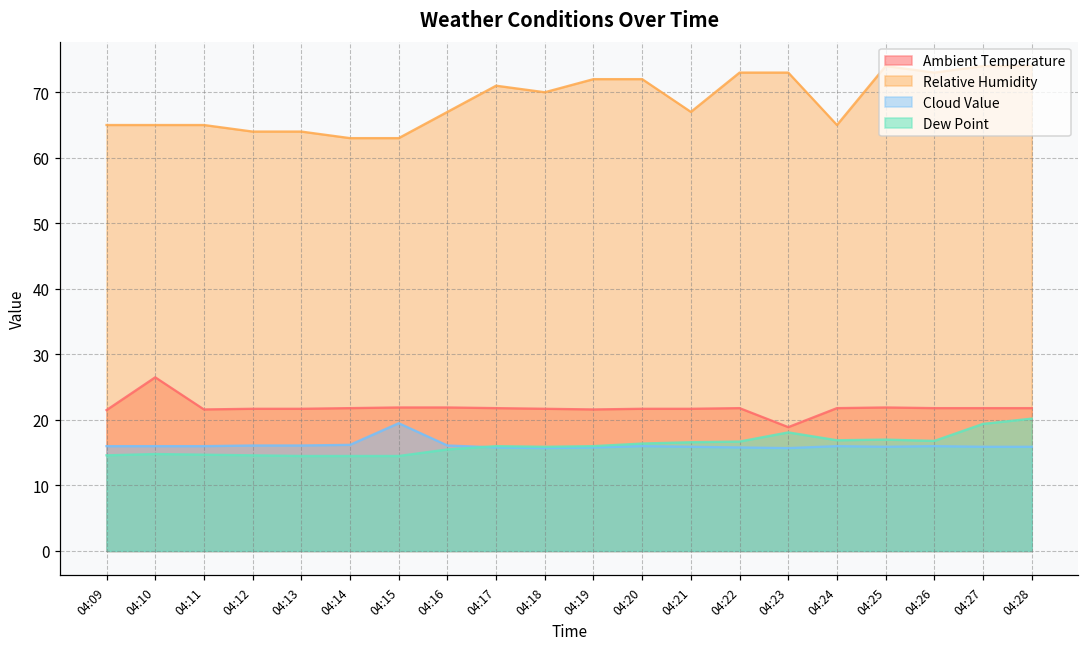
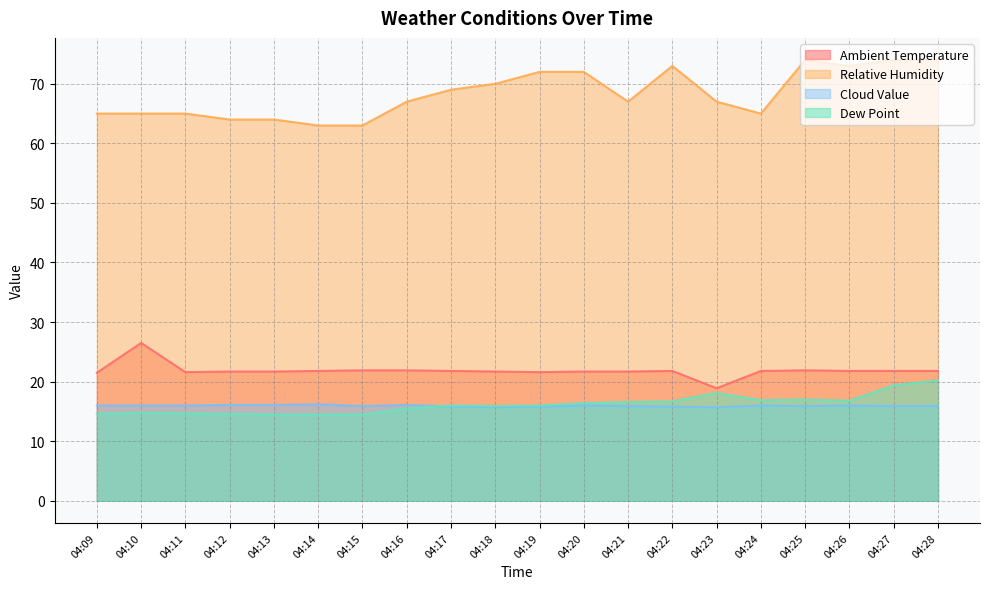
  {
    "Ambient Temperature": {
      "04:09": 22,
      "04:10": 27,
      "04:11": 22,
      "04:12": 22,
      "04:13": 22,
      "04:14": 22,
      "04:15": 22,
      "04:16": 22,
      "04:17": 22,
      "04:18": 22,
      "04:19": 22,
      "04:20": 22,
      "04:21": 22,
      "04:22": 22,
      "04:23": 19,
      "04:24": 22,
      "04:25": 22,
      "04:26": 22,
      "04:27": 22,
      "04:28": 22
    },
    "Relative Humidity": {
      "04:09": 65,
      "04:10": 65,
      "04:11": 65,
      "04:12": 64,
      "04:13": 64,
      "04:14": 63,
      "04:15": 63,
      "04:16": 67,
-     "04:17": 71,
+     "04:17": 69,
      "04:18": 70,
      "04:19": 72,
      "04:20": 72,
      "04:21": 67,
      "04:22": 73,
-     "04:23": 73,
+     "04:23": 67,
      "04:24": 65
    },
    "Cloud Value": {
      "04:09": 16,
      "04:10": 16,
      "04:11": 16,
      "04:12": 16,
      "04:13": 16,
      "04:14": 16,
-     "04:15": 20,
+     "04:15": 16,
      "04:16": 16,
      "04:21": 16,
      "04:22": 16,
      "04:23": 16,
      "04:24": 16,
      "04:25": 16,
      "04:26": 16,
      "04:27": 16,
      "04:28": 16
    },
    "Dew Point": {
      "04:09": 15,
      "04:10": 15,
      "04:11": 15,
      "04:12": 15,
      "04:13": 15,
      "04:14": 15,
      "04:15": 15,
      "04:16": 16,
      "04:21": 17,
      "04:22": 17,
      "04:23": 18,
      "04:24": 17,
      "04:25": 17,
      "04:26": 17,
      "04:27": 19,
      "04:28": 20
    }
  }
